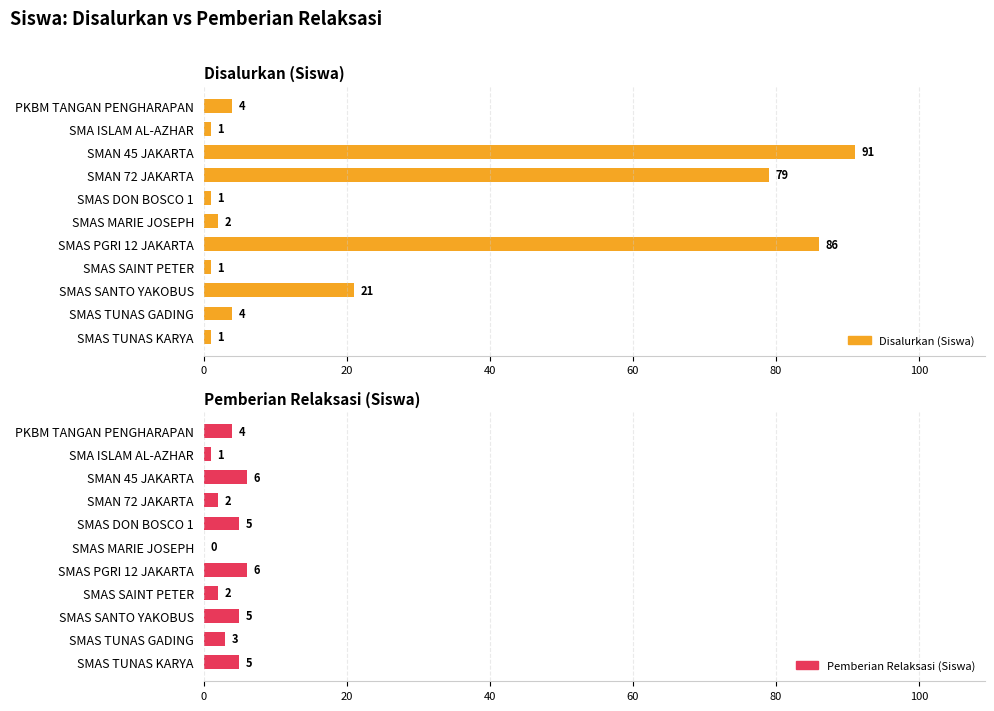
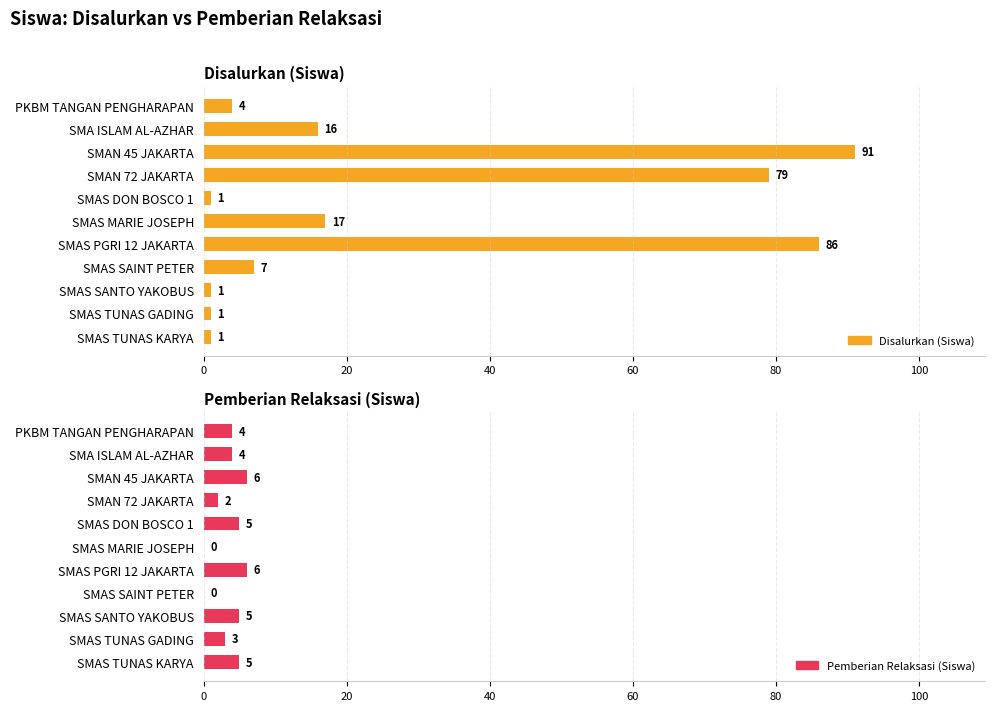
  {
    "Disalurkan (Siswa)": {
      "PKBM TANGAN PENGHARAPAN": 4,
-     "SMA ISLAM AL-AZHAR": 1,
+     "SMA ISLAM AL-AZHAR": 16,
      "SMAN 45 JAKARTA": 91,
      "SMAN 72 JAKARTA": 79,
      "SMAS DON BOSCO 1": 1,
-     "SMAS MARIE JOSEPH": 2,
+     "SMAS MARIE JOSEPH": 17,
      "SMAS PGRI 12 JAKARTA": 86,
-     "SMAS SAINT PETER": 1,
-     "SMAS SANTO YAKOBUS": 21,
-     "SMAS TUNAS GADING": 4,
+     "SMAS SAINT PETER": 7,
+     "SMAS SANTO YAKOBUS": 1,
+     "SMAS TUNAS GADING": 1,
      "SMAS TUNAS KARYA": 1
    },
    "Pemberian Relaksasi (Siswa)": {
      "PKBM TANGAN PENGHARAPAN": 4,
-     "SMA ISLAM AL-AZHAR": 1,
+     "SMA ISLAM AL-AZHAR": 4,
      "SMAN 45 JAKARTA": 6,
      "SMAN 72 JAKARTA": 2,
      "SMAS DON BOSCO 1": 5,
      "SMAS MARIE JOSEPH": 0,
      "SMAS PGRI 12 JAKARTA": 6,
-     "SMAS SAINT PETER": 2,
+     "SMAS SAINT PETER": 0,
      "SMAS SANTO YAKOBUS": 5,
      "SMAS TUNAS GADING": 3,
      "SMAS TUNAS KARYA": 5
    }
  }
